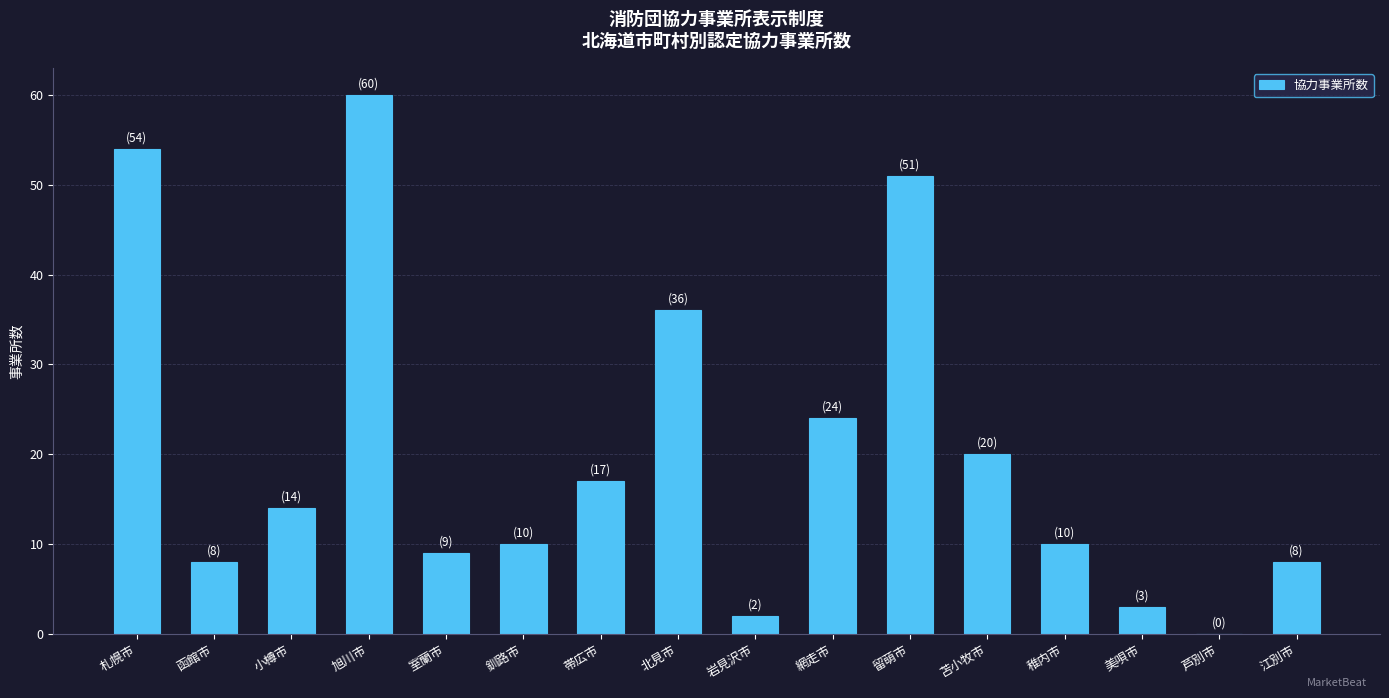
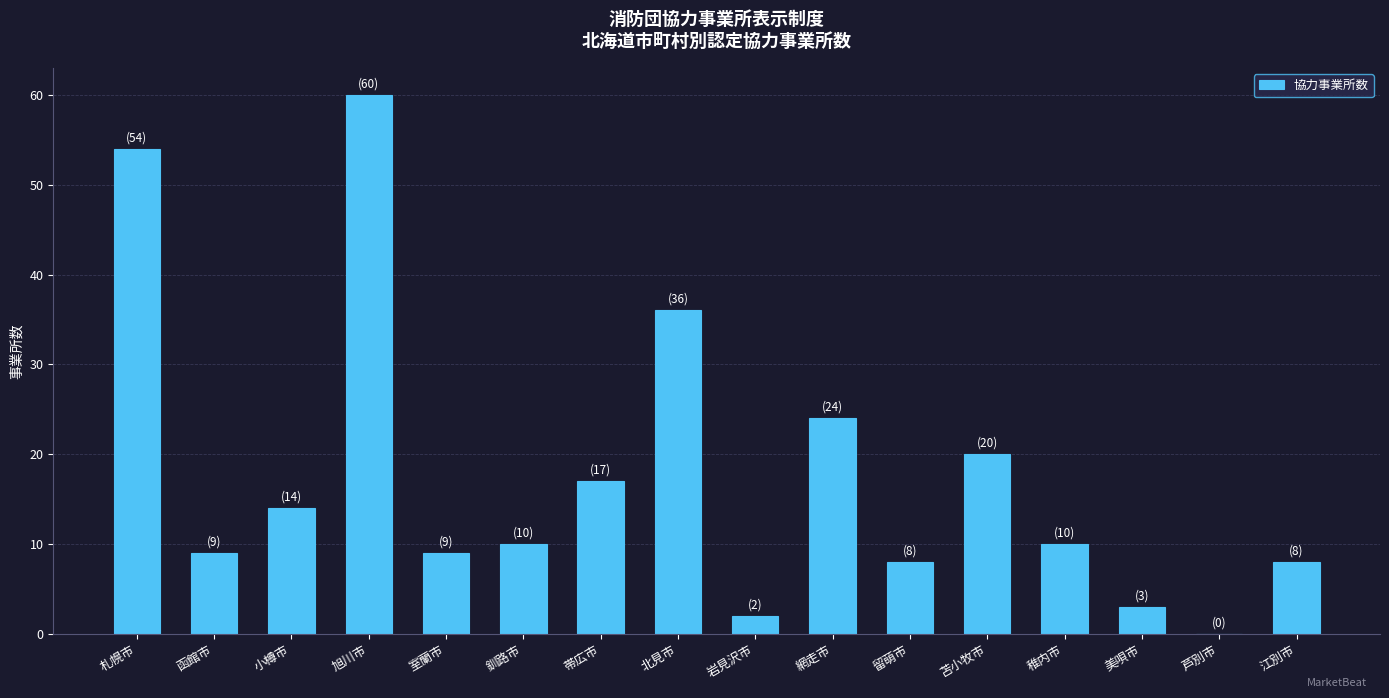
  {
    "札幌市": "(54)",
-   "函館市": "(8)",
+   "函館市": "(9)",
    "小樽市": "(14)",
    "旭川市": "(60)",
    "室蘭市": "(9)",
    "釧路市": "(10)",
    "帯広市": "(17)",
    "北見市": "(36)",
    "岩見沢市": "(2)",
    "網走市": "(24)",
-   "留萌市": "(51)",
+   "留萌市": "(8)",
    "苫小牧市": "(20)",
    "稚内市": "(10)",
    "美唄市": "(3)",
    "芦別市": "(0)",
    "江別市": "(8)"
  }
